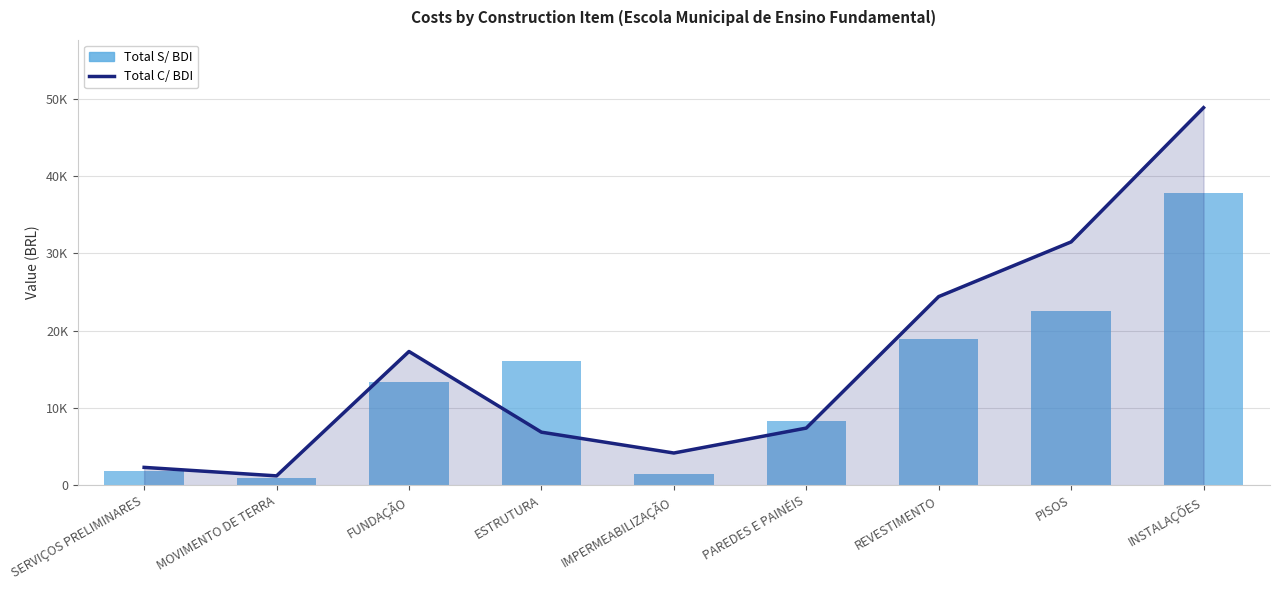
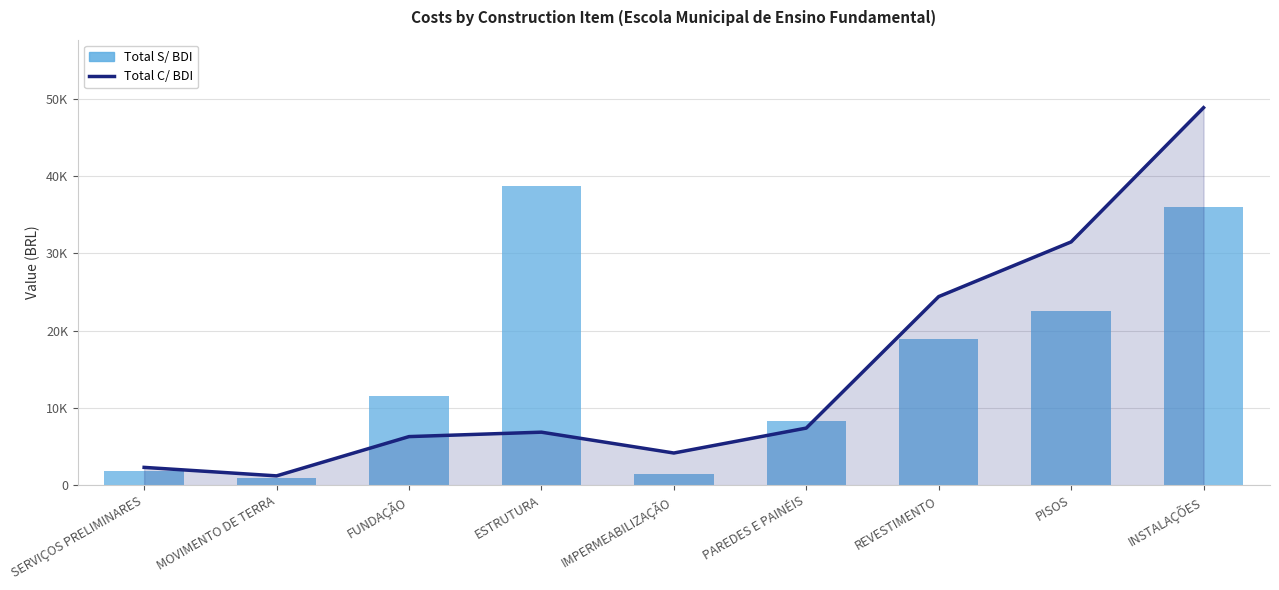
  {
    "Total C/ BDI": {
      "SERVIÇOS PRELIMINARES": 2000,
      "MOVIMENTO DE TERRA": 1000,
-     "FUNDAÇÃO": 17000,
+     "FUNDAÇÃO": 6000,
      "ESTRUTURA": 7000,
      "IMPERMEABILIZAÇÃO": 4000,
      "PAREDES E PAINÉIS": 7000,
      "REVESTIMENTO": 24000,
      "PISOS": 31000,
      "INSTALAÇÕES": 49000
    },
    "Total S/ BDI": {
      "SERVIÇOS PRELIMINARES": 2000,
      "MOVIMENTO DE TERRA": 1000,
-     "FUNDAÇÃO": 13000,
-     "ESTRUTURA": 16000,
+     "FUNDAÇÃO": 12000,
+     "ESTRUTURA": 39000,
      "IMPERMEABILIZAÇÃO": 1000,
      "PAREDES E PAINÉIS": 8000,
      "REVESTIMENTO": 19000,
      "PISOS": 23000,
-     "INSTALAÇÕES": 38000
+     "INSTALAÇÕES": 36000
    }
  }
